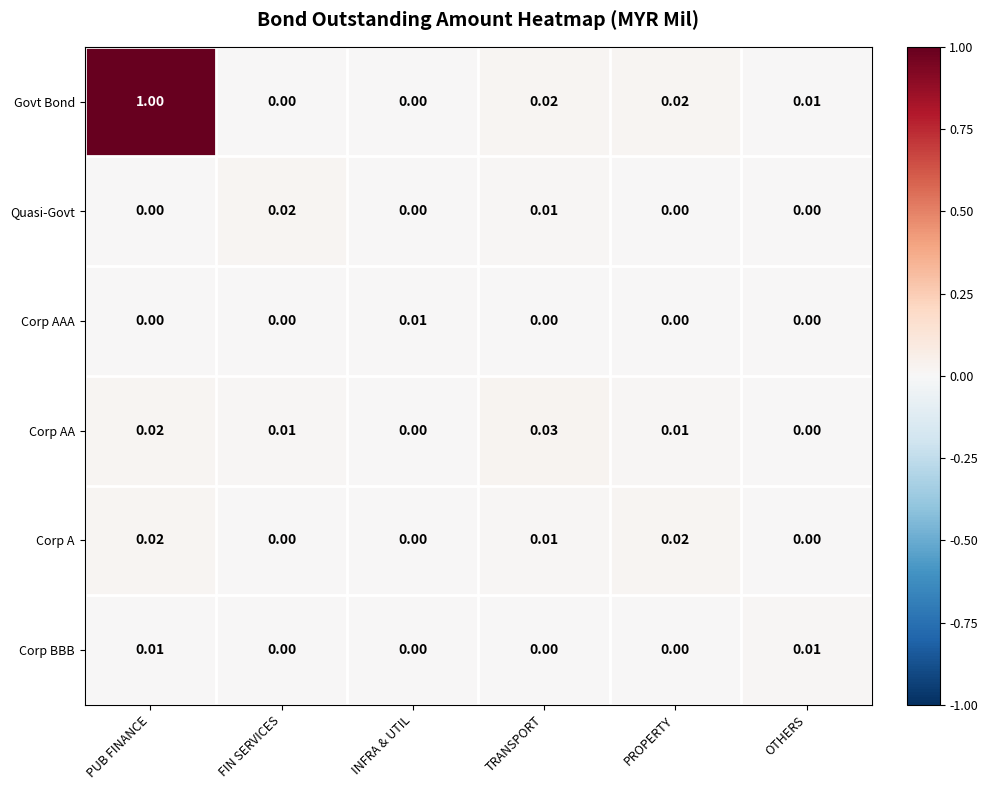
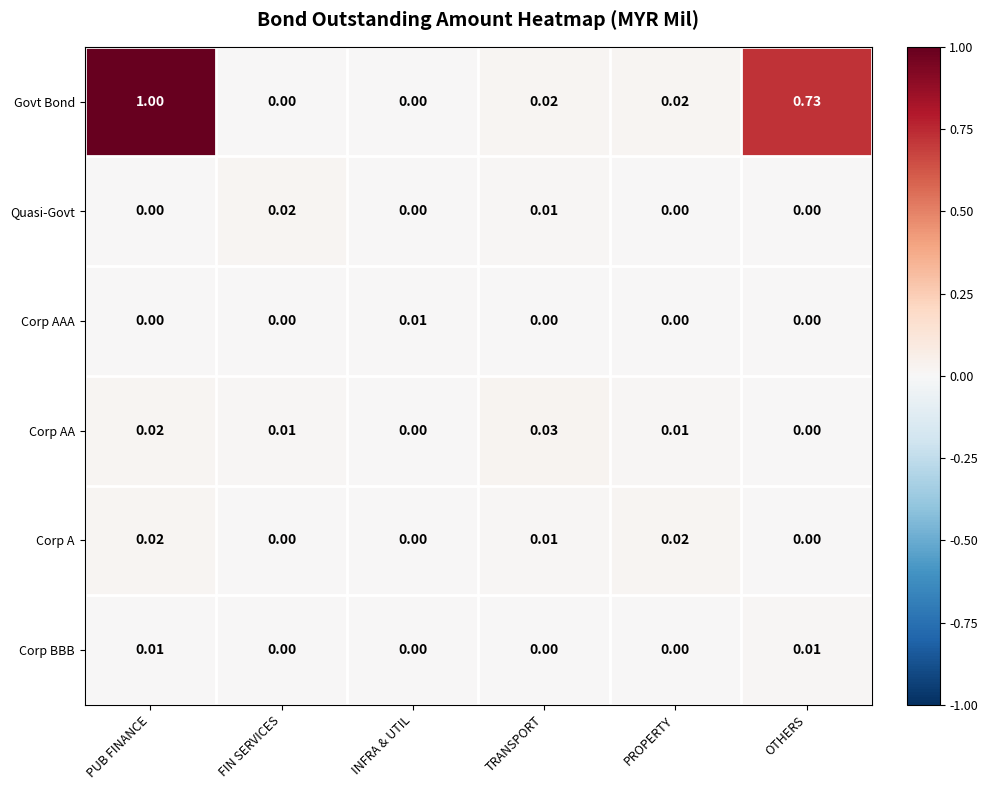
  {
    "Govt Bond": {
      "PUB FINANCE": 1.00,
      "FIN SERVICES": 0.00,
      "INFRA & UTIL": 0.00,
      "TRANSPORT": 0.02,
      "PROPERTY": 0.02,
-     "OTHERS": 0.01
+     "OTHERS": 0.73
    },
    "Quasi-Govt": {
      "PUB FINANCE": 0.00,
      "FIN SERVICES": 0.02,
      "INFRA & UTIL": 0.00,
      "TRANSPORT": 0.01,
      "PROPERTY": 0.00,
      "OTHERS": 0.00
    },
    "Corp AAA": {
      "PUB FINANCE": 0.00,
      "FIN SERVICES": 0.00,
      "INFRA & UTIL": 0.01,
      "TRANSPORT": 0.00,
      "PROPERTY": 0.00,
      "OTHERS": 0.00
    },
    "Corp AA": {
      "PUB FINANCE": 0.02,
      "FIN SERVICES": 0.01,
      "INFRA & UTIL": 0.00,
      "TRANSPORT": 0.03,
      "PROPERTY": 0.01,
      "OTHERS": 0.00
    },
    "Corp A": {
      "PUB FINANCE": 0.02,
      "FIN SERVICES": 0.00,
      "INFRA & UTIL": 0.00,
      "TRANSPORT": 0.01,
      "PROPERTY": 0.02,
      "OTHERS": 0.00
    },
    "Corp BBB": {
      "PUB FINANCE": 0.01,
      "FIN SERVICES": 0.00,
      "INFRA & UTIL": 0.00,
      "TRANSPORT": 0.00,
      "PROPERTY": 0.00,
      "OTHERS": 0.01
    }
  }
